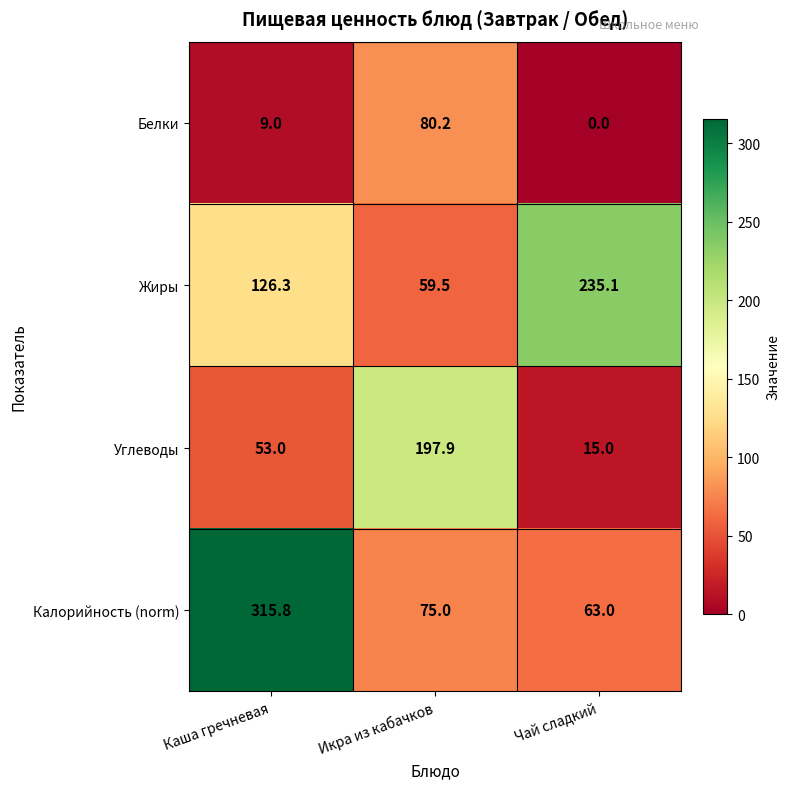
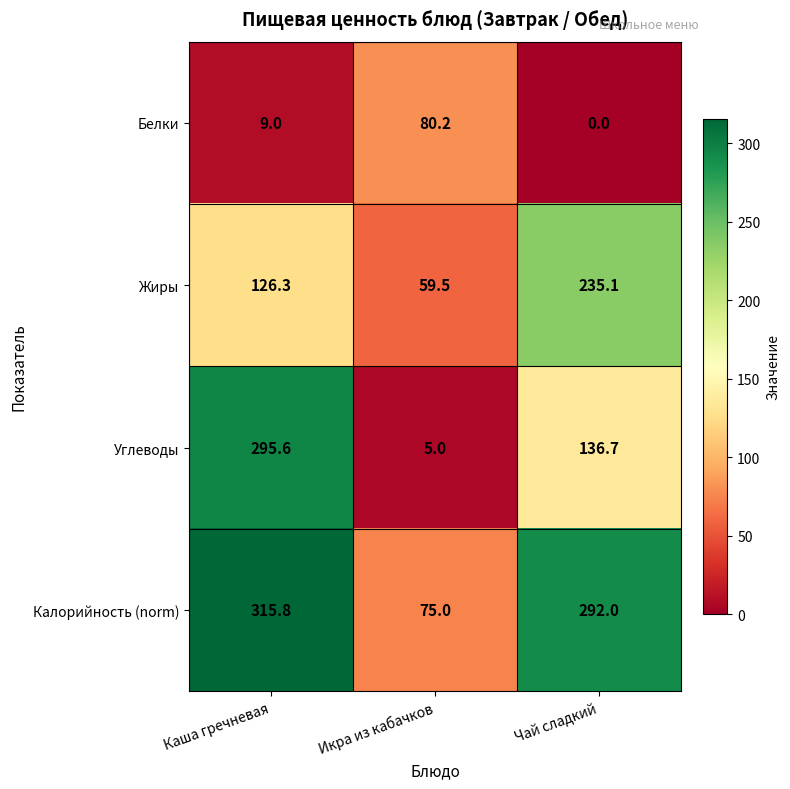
  {
    "Белки": {
      "Каша гречневая": 9.0,
      "Икра из кабачков": 80.2,
      "Чай сладкий": 0.0
    },
    "Жиры": {
      "Каша гречневая": 126.3,
      "Икра из кабачков": 59.5,
      "Чай сладкий": 235.1
    },
    "Углеводы": {
-     "Каша гречневая": 53.0,
-     "Икра из кабачков": 197.9,
-     "Чай сладкий": 15.0
+     "Каша гречневая": 295.6,
+     "Икра из кабачков": 5.0,
+     "Чай сладкий": 136.7
    },
    "Калорийность (norm)": {
      "Каша гречневая": 315.8,
      "Икра из кабачков": 75.0,
-     "Чай сладкий": 63.0
+     "Чай сладкий": 292.0
    }
  }
